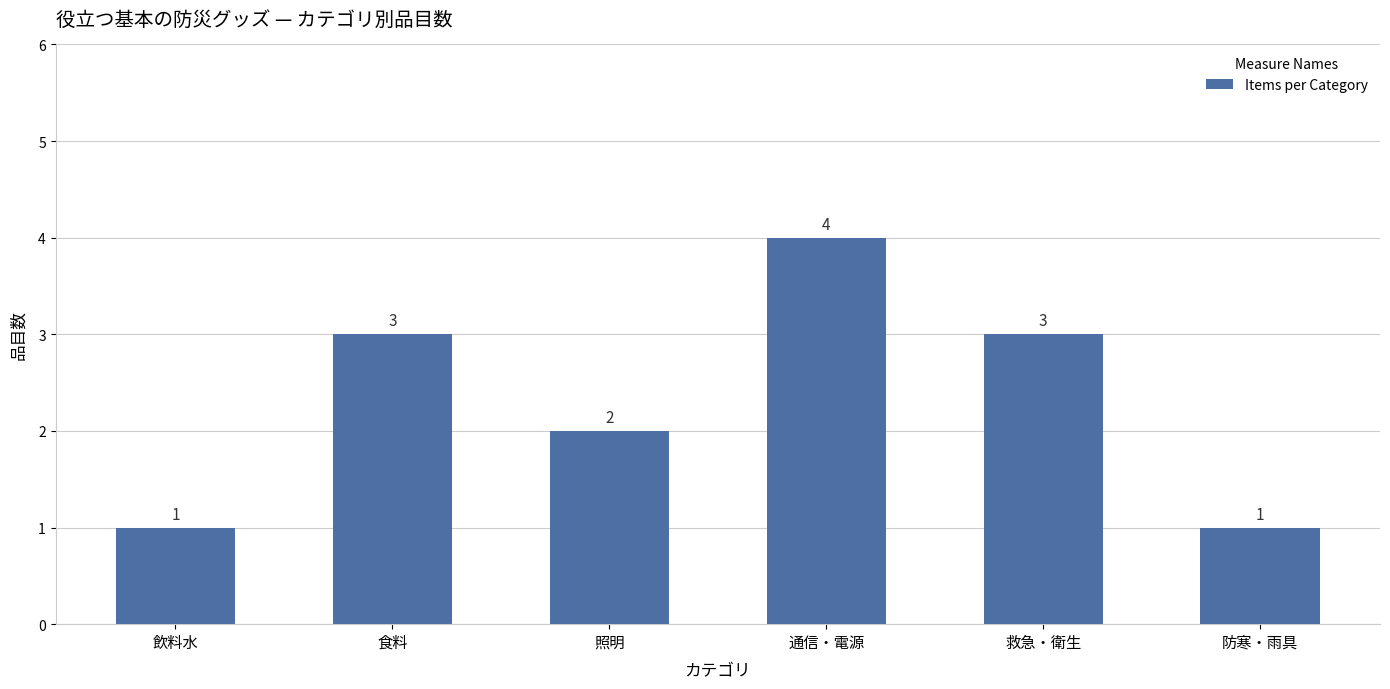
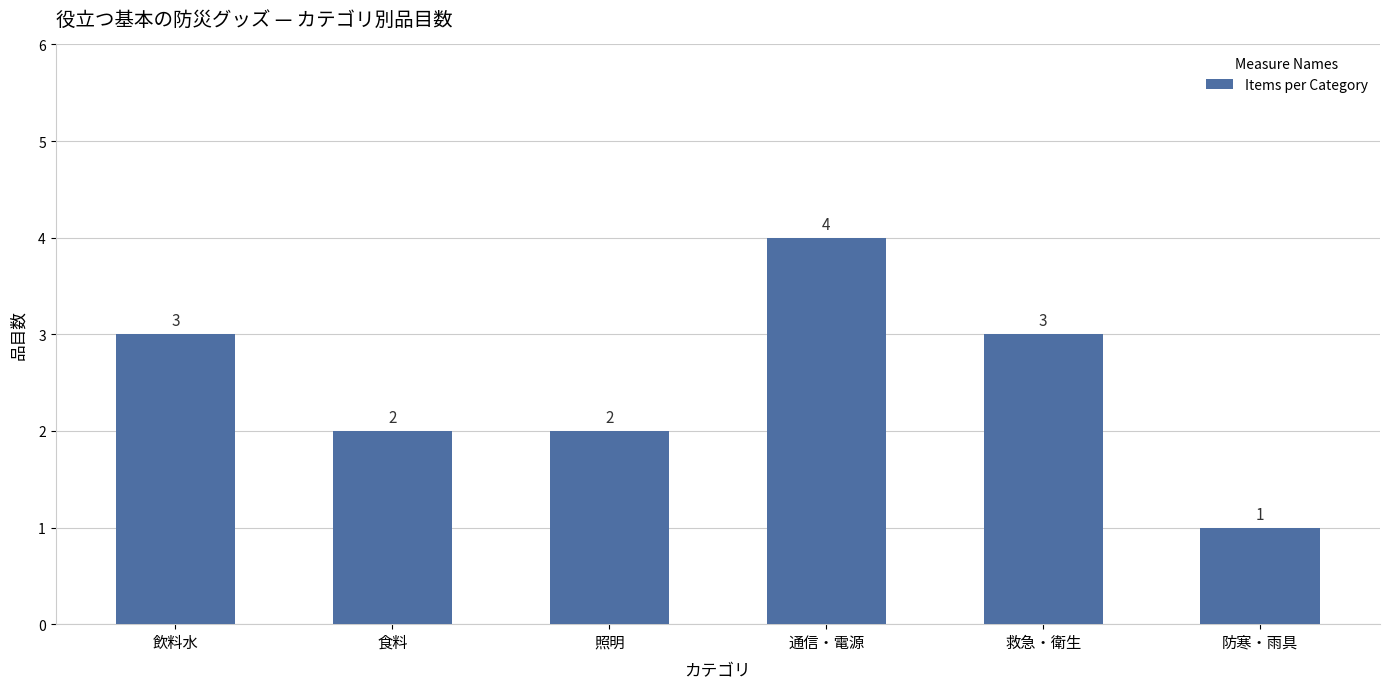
  {
-   "飲料水": 1,
-   "食料": 3,
+   "飲料水": 3,
+   "食料": 2,
    "照明": 2,
    "通信・電源": 4,
    "救急・衛生": 3,
    "防寒・雨具": 1
  }
